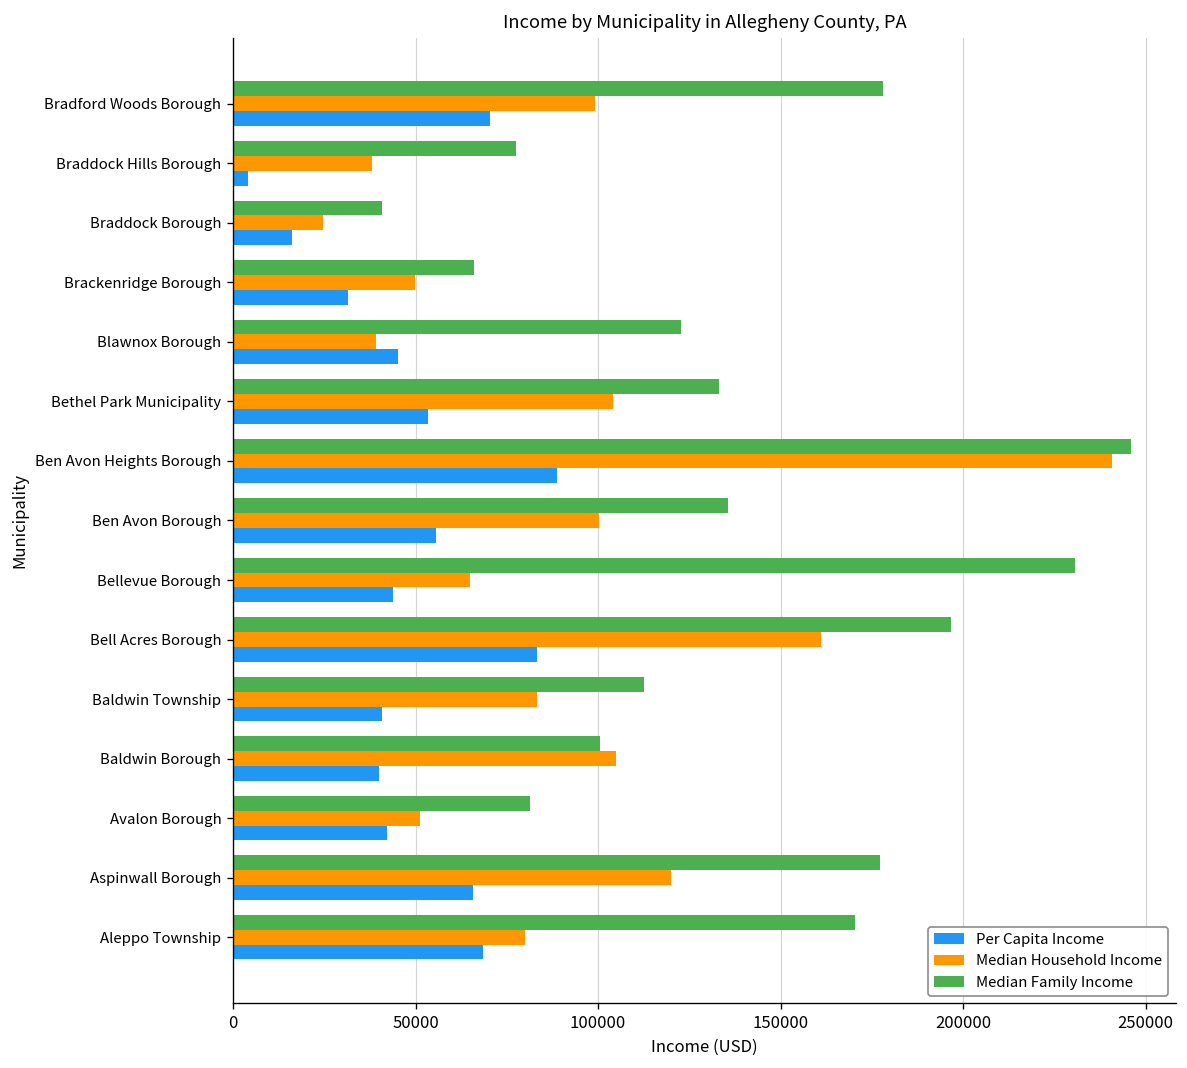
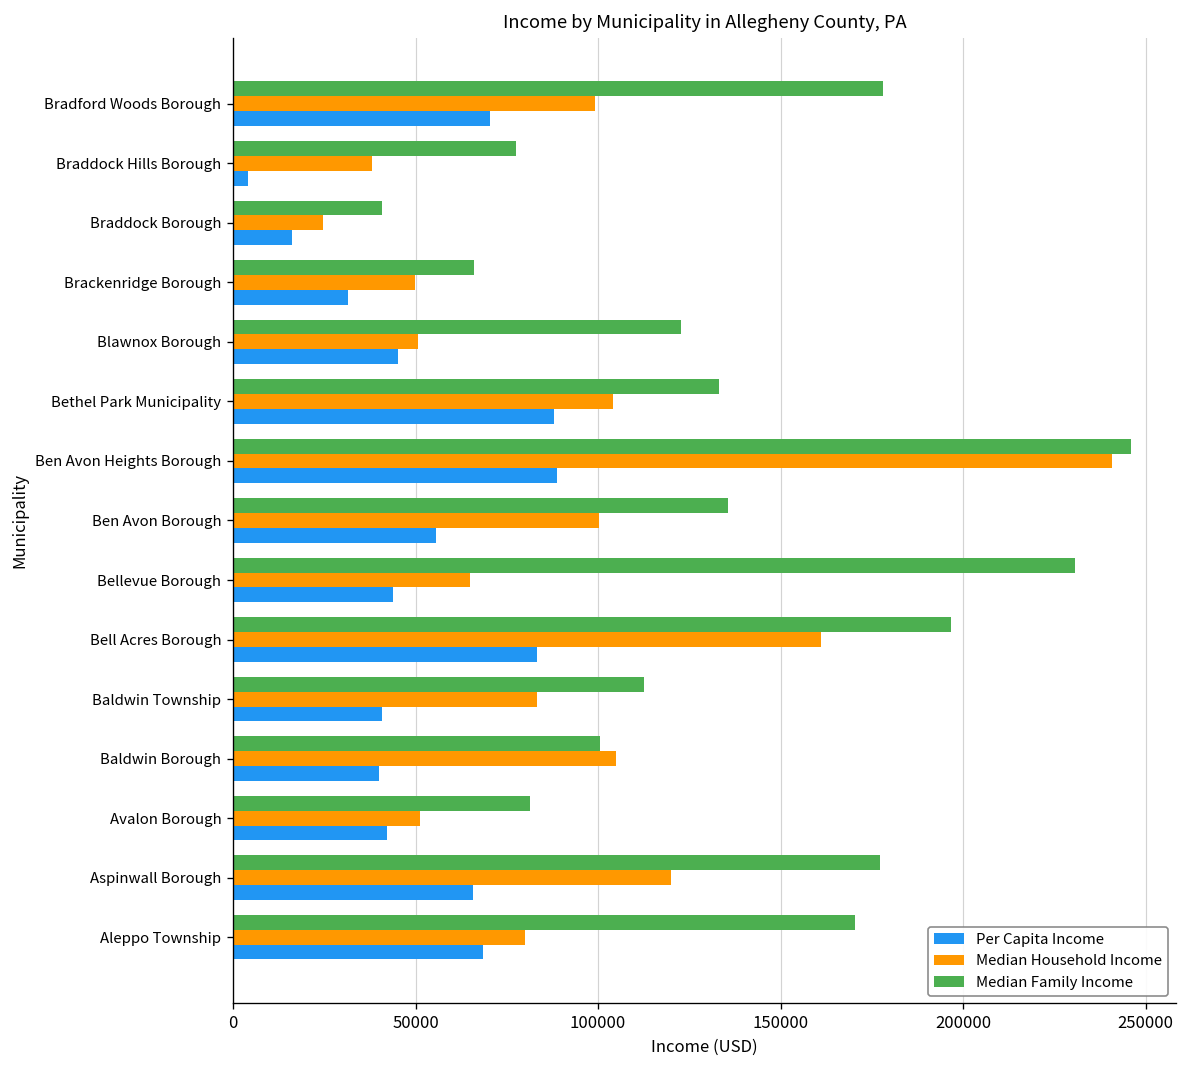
  {
    "Per Capita Income": {
      "Bradford Woods Borough": 70000,
      "Braddock Hills Borough": 4000,
      "Braddock Borough": 16000,
      "Brackenridge Borough": 31000,
      "Blawnox Borough": 45000,
-     "Bethel Park Municipality": 53000,
+     "Bethel Park Municipality": 88000,
      "Ben Avon Heights Borough": 89000,
      "Ben Avon Borough": 56000,
      "Bellevue Borough": 44000,
      "Bell Acres Borough": 83000,
      "Baldwin Township": 41000,
      "Baldwin Borough": 40000,
      "Avalon Borough": 42000,
      "Aspinwall Borough": 66000,
      "Aleppo Township": 68000
    },
    "Median Household Income": {
      "Bradford Woods Borough": 99000,
      "Braddock Hills Borough": 38000,
      "Braddock Borough": 24000,
      "Brackenridge Borough": 50000,
-     "Blawnox Borough": 39000,
+     "Blawnox Borough": 51000,
      "Bethel Park Municipality": 104000,
      "Ben Avon Heights Borough": 241000,
      "Ben Avon Borough": 100000,
      "Bellevue Borough": 65000,
      "Bell Acres Borough": 161000,
      "Baldwin Township": 83000,
      "Baldwin Borough": 105000,
      "Avalon Borough": 51000,
      "Aspinwall Borough": 120000,
      "Aleppo Township": 80000
    },
    "Median Family Income": {
      "Bradford Woods Borough": 178000,
      "Braddock Hills Borough": 78000,
      "Braddock Borough": 41000,
      "Brackenridge Borough": 66000,
      "Blawnox Borough": 123000,
      "Bethel Park Municipality": 133000,
      "Ben Avon Heights Borough": 246000,
      "Ben Avon Borough": 136000,
      "Bellevue Borough": 231000,
      "Bell Acres Borough": 197000,
      "Baldwin Township": 113000,
      "Baldwin Borough": 101000,
      "Avalon Borough": 81000,
      "Aspinwall Borough": 177000,
      "Aleppo Township": 170000
    }
  }
